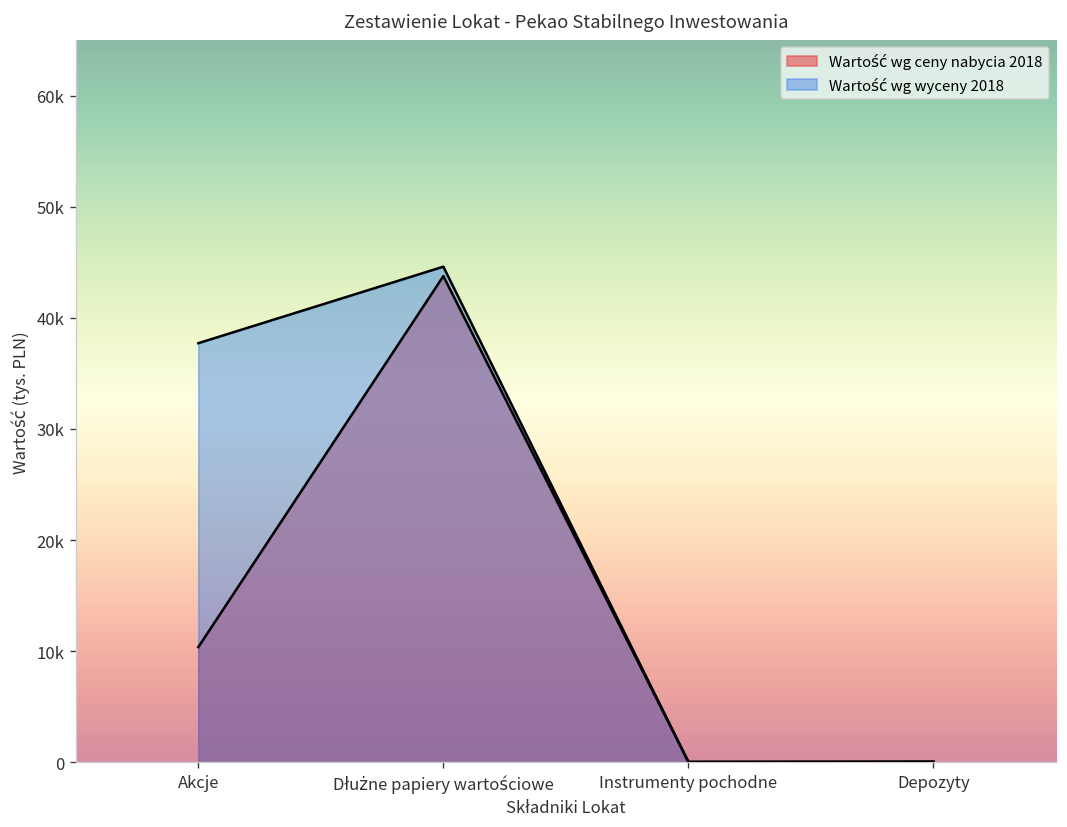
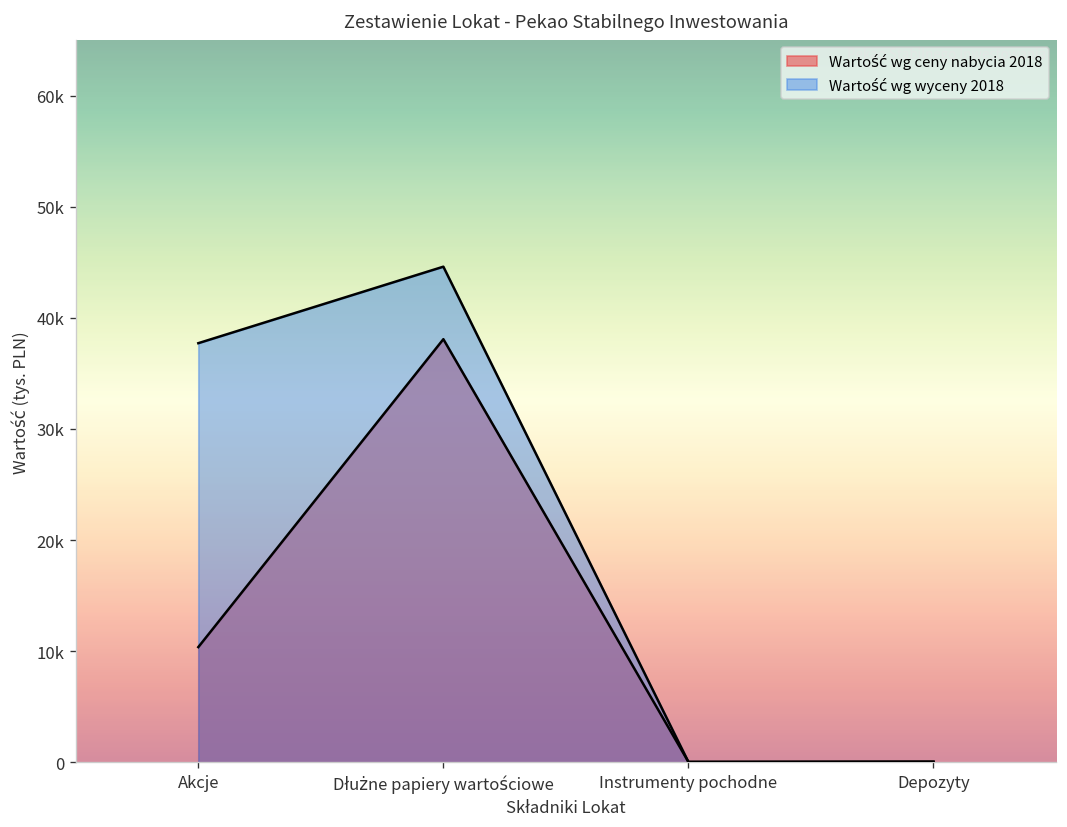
  {
    "Wartość wg ceny nabycia 2018": {
      "Akcje": 10000,
-     "Dłużne papiery wartościowe": 44000
+     "Dłużne papiery wartościowe": 38000
    },
    "Wartość wg wyceny 2018": {
      "Akcje": 38000,
      "Dłużne papiery wartościowe": 45000
    }
  }
